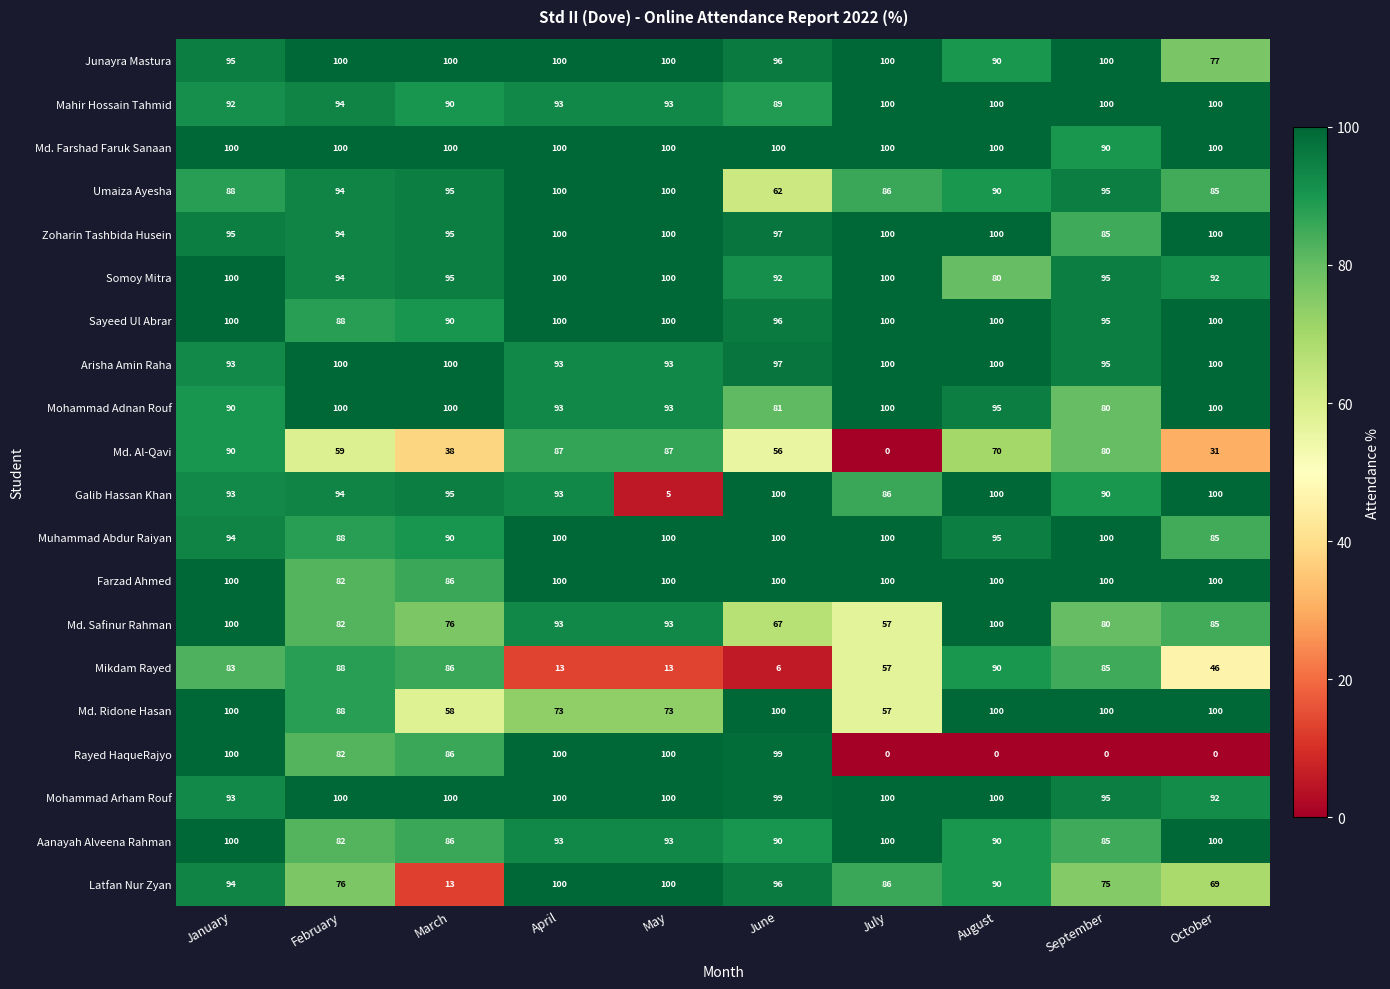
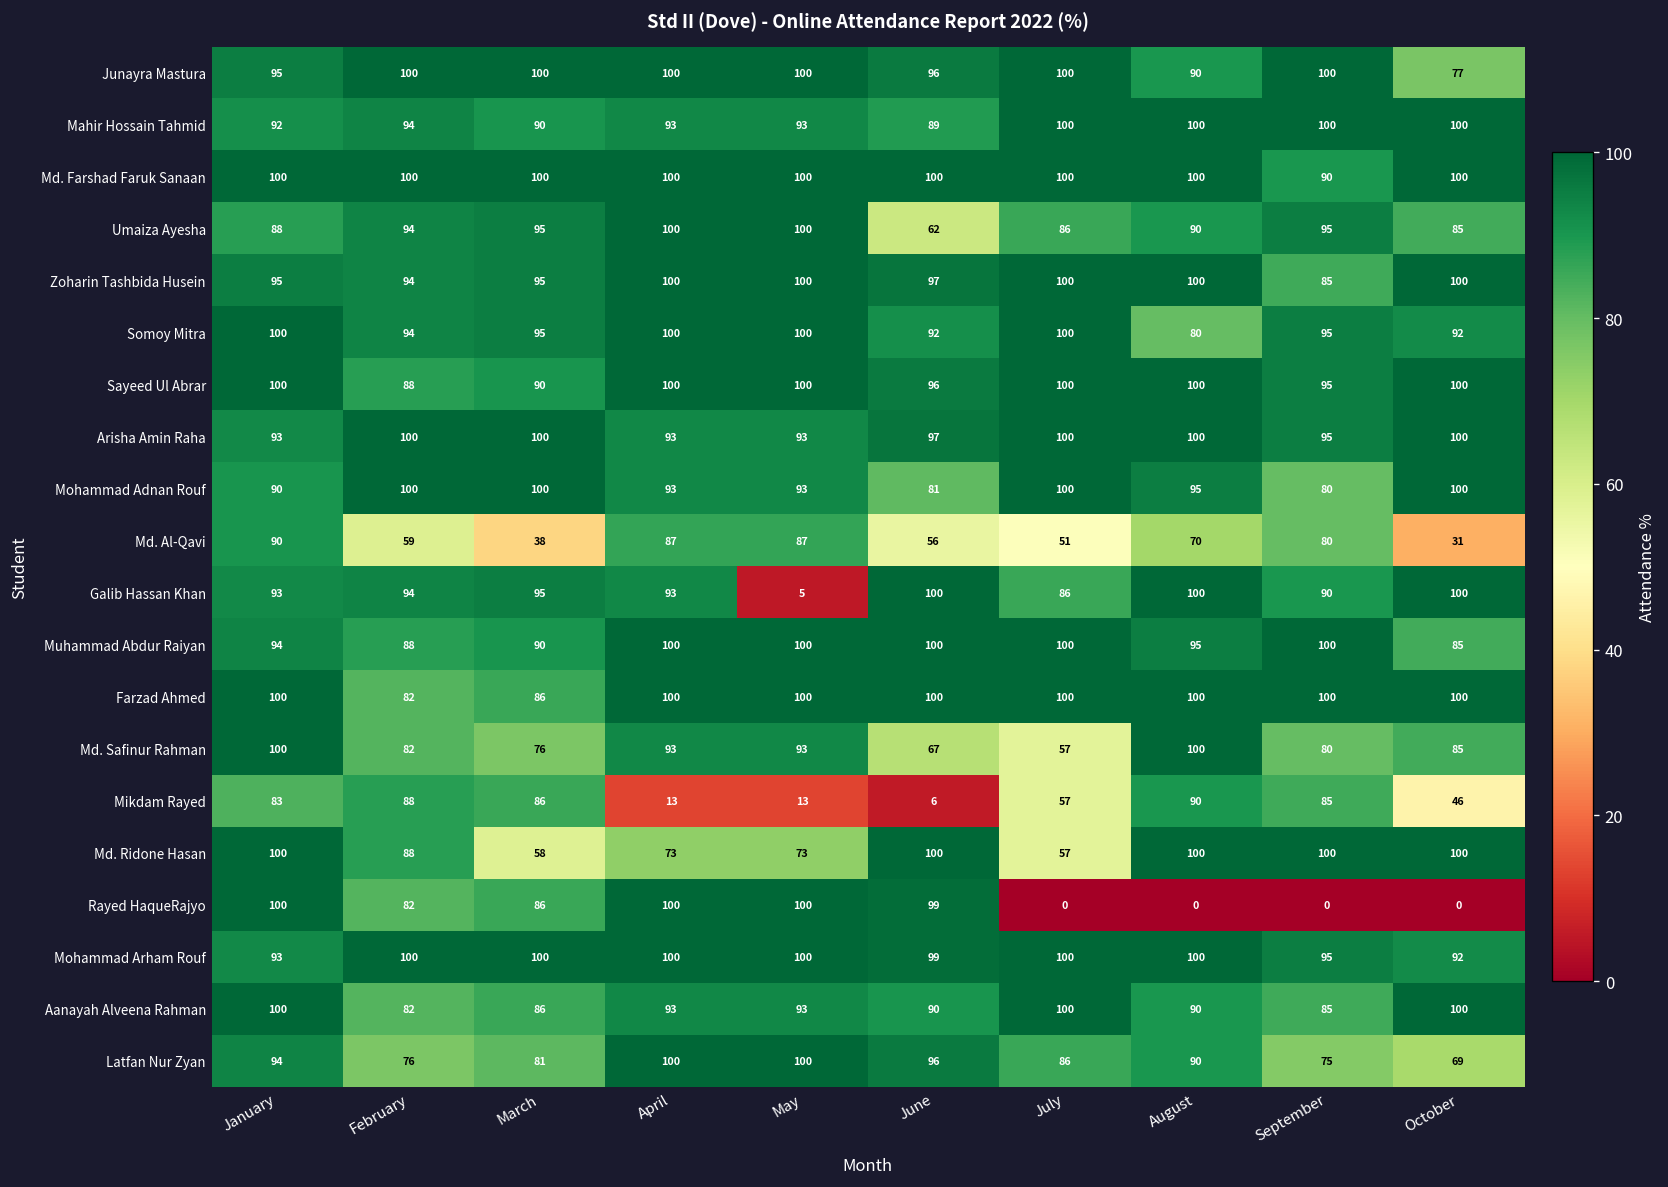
  {
    "Junayra Mastura": {
      "January": 95,
      "February": 100,
      "March": 100,
      "April": 100,
      "May": 100,
      "June": 96,
      "July": 100,
      "August": 90,
      "September": 100,
      "October": 77
    },
    "Mahir Hossain Tahmid": {
      "January": 92,
      "February": 94,
      "March": 90,
      "April": 93,
      "May": 93,
      "June": 89,
      "July": 100,
      "August": 100,
      "September": 100,
      "October": 100
    },
    "Md. Farshad Faruk Sanaan": {
      "January": 100,
      "February": 100,
      "March": 100,
      "April": 100,
      "May": 100,
      "June": 100,
      "July": 100,
      "August": 100,
      "September": 90,
      "October": 100
    },
    "Umaiza Ayesha": {
      "January": 88,
      "February": 94,
      "March": 95,
      "April": 100,
      "May": 100,
      "June": 62,
      "July": 86,
      "August": 90,
      "September": 95,
      "October": 85
    },
    "Zoharin Tashbida Husein": {
      "January": 95,
      "February": 94,
      "March": 95,
      "April": 100,
      "May": 100,
      "June": 97,
      "July": 100,
      "August": 100,
      "September": 85,
      "October": 100
    },
    "Somoy Mitra": {
      "January": 100,
      "February": 94,
      "March": 95,
      "April": 100,
      "May": 100,
      "June": 92,
      "July": 100,
      "August": 80,
      "September": 95,
      "October": 92
    },
    "Sayeed Ul Abrar": {
      "January": 100,
      "February": 88,
      "March": 90,
      "April": 100,
      "May": 100,
      "June": 96,
      "July": 100,
      "August": 100,
      "September": 95,
      "October": 100
    },
    "Arisha Amin Raha": {
      "January": 93,
      "February": 100,
      "March": 100,
      "April": 93,
      "May": 93,
      "June": 97,
      "July": 100,
      "August": 100,
      "September": 95,
      "October": 100
    },
    "Mohammad Adnan Rouf": {
      "January": 90,
      "February": 100,
      "March": 100,
      "April": 93,
      "May": 93,
      "June": 81,
      "July": 100,
      "August": 95,
      "September": 80,
      "October": 100
    },
    "Md. Al-Qavi": {
      "January": 90,
      "February": 59,
      "March": 38,
      "April": 87,
      "May": 87,
      "June": 56,
-     "July": 0,
+     "July": 51,
      "August": 70,
      "September": 80,
      "October": 31
    },
    "Galib Hassan Khan": {
      "January": 93,
      "February": 94,
      "March": 95,
      "April": 93,
      "May": 5,
      "June": 100,
      "July": 86,
      "August": 100,
      "September": 90,
      "October": 100
    },
    "Muhammad Abdur Raiyan": {
      "January": 94,
      "February": 88,
      "March": 90,
      "April": 100,
      "May": 100,
      "June": 100,
      "July": 100,
      "August": 95,
      "September": 100,
      "October": 85
    },
    "Farzad Ahmed": {
      "January": 100,
      "February": 82,
      "March": 86,
      "April": 100,
      "May": 100,
      "June": 100,
      "July": 100,
      "August": 100,
      "September": 100,
      "October": 100
    },
    "Md. Safinur Rahman": {
      "January": 100,
      "February": 82,
      "March": 76,
      "April": 93,
      "May": 93,
      "June": 67,
      "July": 57,
      "August": 100,
      "September": 80,
      "October": 85
    },
    "Mikdam Rayed": {
      "January": 83,
      "February": 88,
      "March": 86,
      "April": 13,
      "May": 13,
      "June": 6,
      "July": 57,
      "August": 90,
      "September": 85,
      "October": 46
    },
    "Md. Ridone Hasan": {
      "January": 100,
      "February": 88,
      "March": 58,
      "April": 73,
      "May": 73,
      "June": 100,
      "July": 57,
      "August": 100,
      "September": 100,
      "October": 100
    },
    "Rayed HaqueRajyo": {
      "January": 100,
      "February": 82,
      "March": 86,
      "April": 100,
      "May": 100,
      "June": 99,
      "July": 0,
      "August": 0,
      "September": 0,
      "October": 0
    },
    "Mohammad Arham Rouf": {
      "January": 93,
      "February": 100,
      "March": 100,
      "April": 100,
      "May": 100,
      "June": 99,
      "July": 100,
      "August": 100,
      "September": 95,
      "October": 92
    },
    "Aanayah Alveena Rahman": {
      "January": 100,
      "February": 82,
      "March": 86,
      "April": 93,
      "May": 93,
      "June": 90,
      "July": 100,
      "August": 90,
      "September": 85,
      "October": 100
    },
    "Latfan Nur Zyan": {
      "January": 94,
      "February": 76,
-     "March": 13,
+     "March": 81,
      "April": 100,
      "May": 100,
      "June": 96,
      "July": 86,
      "August": 90,
      "September": 75,
      "October": 69
    }
  }
